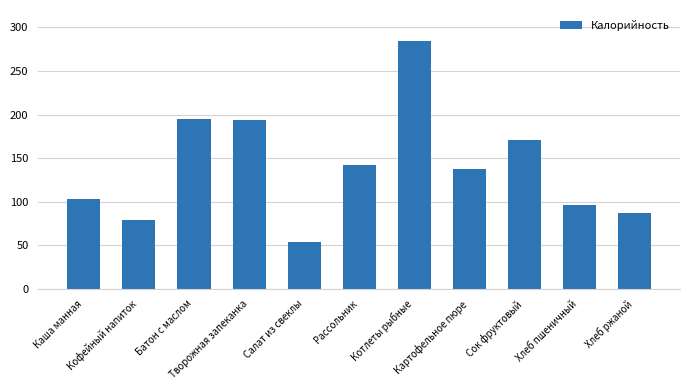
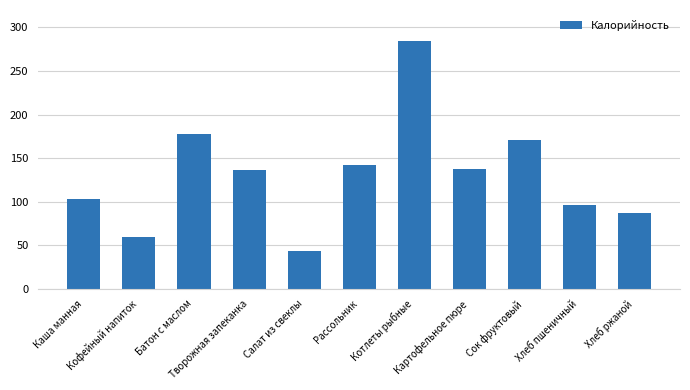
  {
    "Каша манная": 100,
-   "Кофейный напиток": 80,
-   "Батон с маслом": 200,
-   "Творожная запеканка": 190,
-   "Салат из свеклы": 50,
+   "Кофейный напиток": 60,
+   "Батон с маслом": 180,
+   "Творожная запеканка": 140,
+   "Салат из свеклы": 40,
    "Рассольник": 140,
    "Котлеты рыбные": 280,
    "Картофельное пюре": 140,
    "Сок фруктовый": 170,
    "Хлеб пшеничный": 100,
    "Хлеб ржаной": 90
  }
